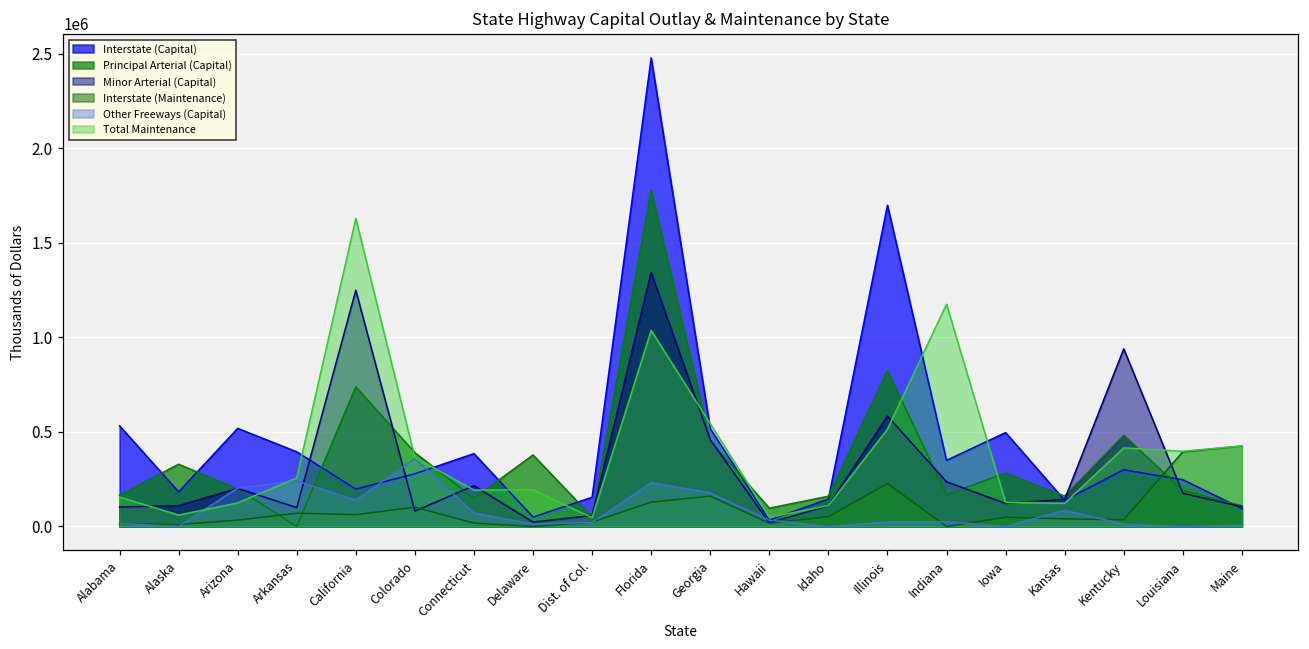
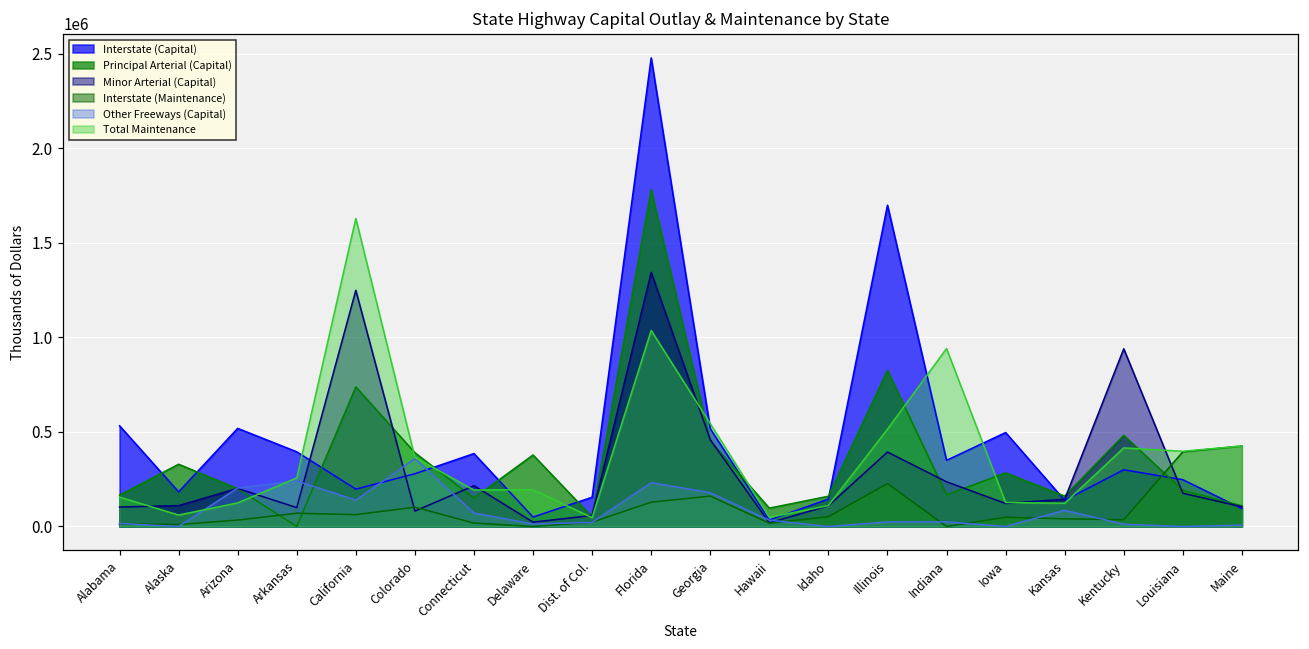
  {
    "Interstate (Capital)": {
      "Alabama": 530000,
      "Alaska": 180000,
      "Arizona": 520000,
      "Arkansas": 390000,
      "California": 200000,
      "Colorado": 280000,
      "Connecticut": 390000,
      "Delaware": 50000,
      "Dist. of Col.": 150000,
      "Florida": 2480000,
      "Georgia": 520000,
      "Idaho": 150000,
      "Illinois": 1700000,
      "Indiana": 350000,
      "Iowa": 500000,
      "Kentucky": 300000,
      "Louisiana": 250000
    },
    "Minor Arterial (Capital)": {
      "Alabama": 100000,
      "Alaska": 110000,
      "Arkansas": 100000,
      "California": 1250000,
      "Colorado": 80000,
      "Connecticut": 220000,
      "Florida": 1340000,
-     "Illinois": 580000,
+     "Illinois": 390000,
      "Indiana": 240000,
      "Kentucky": 940000,
      "Louisiana": 180000
    },
    "Other Freeways (Capital)": {
      "Arkansas": 240000,
      "California": 140000,
      "Connecticut": 70000,
      "Florida": 230000,
      "Georgia": 180000,
      "Idaho": 0,
      "Illinois": 20000,
      "Indiana": 20000,
      "Iowa": 0,
      "Kansas": 90000,
      "Kentucky": 10000,
      "Louisiana": 0,
      "Maine": 10000
    },
    "Total Maintenance": {
      "Alaska": 60000,
      "Arizona": 120000,
      "Arkansas": 260000,
      "California": 1630000,
      "Connecticut": 190000,
      "Delaware": 190000,
      "Florida": 1040000,
      "Georgia": 540000,
      "Illinois": 510000,
-     "Indiana": 1170000,
+     "Indiana": 940000,
      "Kansas": 120000,
      "Kentucky": 420000
    }
  }
